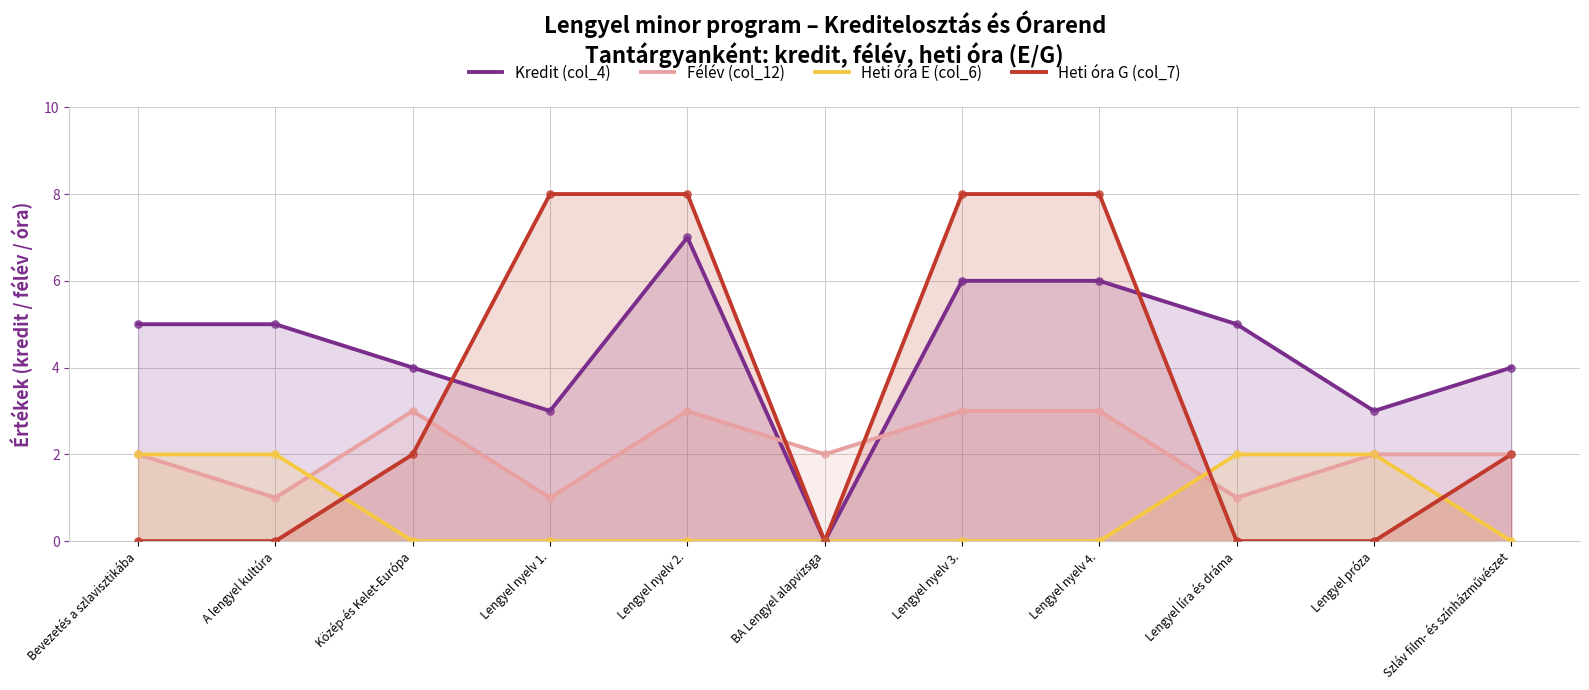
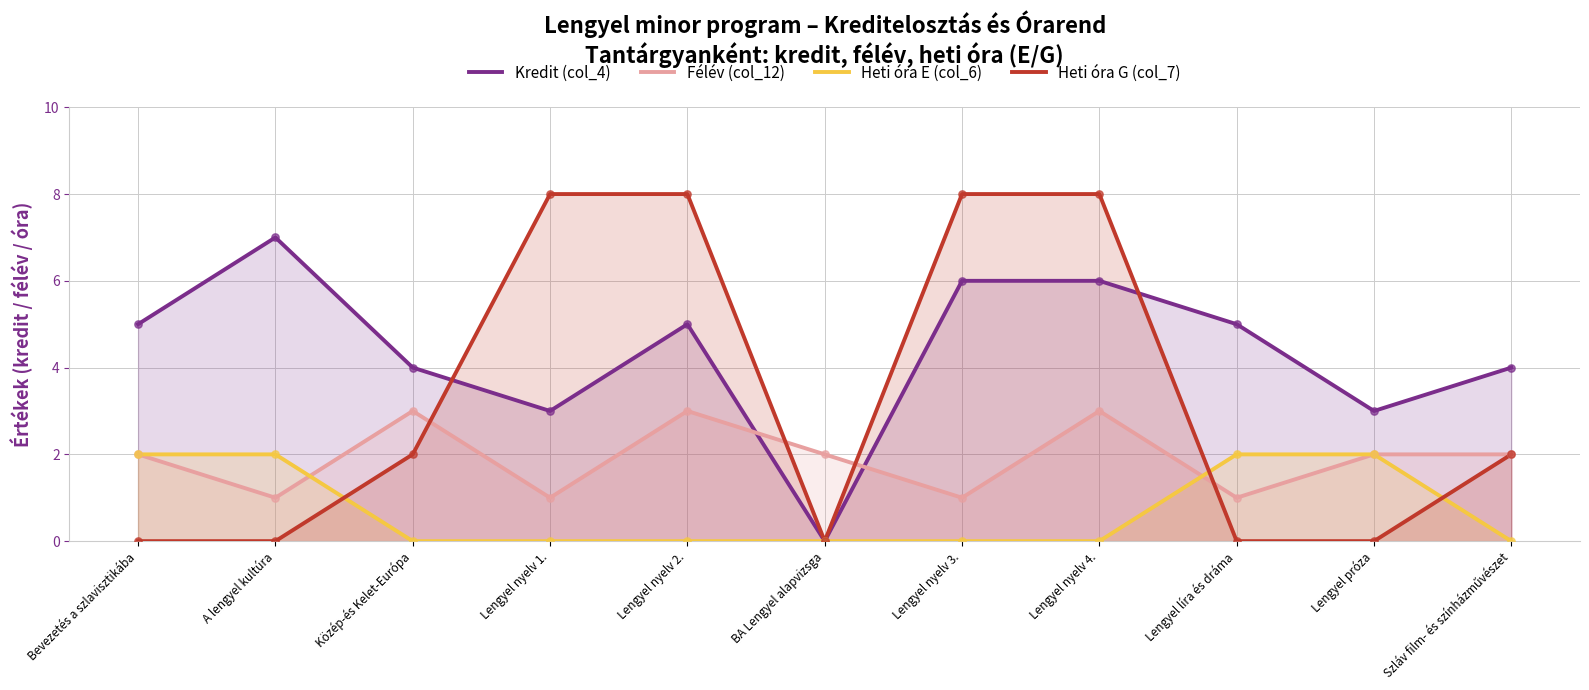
  {
    "Kredit (col_4)": {
      "Bevezetés a szlavisztikába": 5,
-     "A lengyel kultúra": 5,
+     "A lengyel kultúra": 7,
      "Közép-és Kelet-Európa": 4,
      "Lengyel nyelv 1.": 3,
-     "Lengyel nyelv 2.": 7,
+     "Lengyel nyelv 2.": 5,
      "Lengyel nyelv 3.": 6,
      "Lengyel nyelv 4.": 6,
      "Lengyel líra és dráma": 5,
      "Lengyel próza": 3,
      "Szláv film- és színházművészet": 4
    },
    "Félév (col_12)": {
      "A lengyel kultúra": 1,
      "Közép-és Kelet-Európa": 3,
      "Lengyel nyelv 1.": 1,
      "Lengyel nyelv 2.": 3,
      "BA Lengyel alapvizsga": 2,
-     "Lengyel nyelv 3.": 3,
+     "Lengyel nyelv 3.": 1,
      "Lengyel nyelv 4.": 3,
      "Lengyel líra és dráma": 1
    },
    "Heti óra E (col_6)": {
      "A lengyel kultúra": 2,
      "Közép-és Kelet-Európa": 0,
      "Lengyel nyelv 1.": 0,
      "Lengyel nyelv 2.": 0,
      "Lengyel nyelv 3.": 0,
      "Lengyel nyelv 4.": 0,
      "Lengyel líra és dráma": 2,
      "Szláv film- és színházművészet": 0
    },
    "Heti óra G (col_7)": {
      "Bevezetés a szlavisztikába": 0,
      "A lengyel kultúra": 0,
      "Közép-és Kelet-Európa": 2,
      "Lengyel nyelv 1.": 8,
      "Lengyel nyelv 2.": 8,
      "Lengyel nyelv 3.": 8,
      "Lengyel nyelv 4.": 8,
      "Lengyel líra és dráma": 0,
      "Lengyel próza": 0
    }
  }
